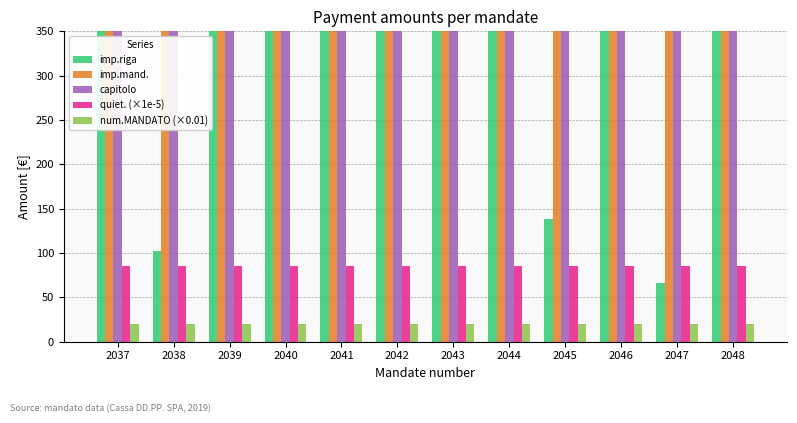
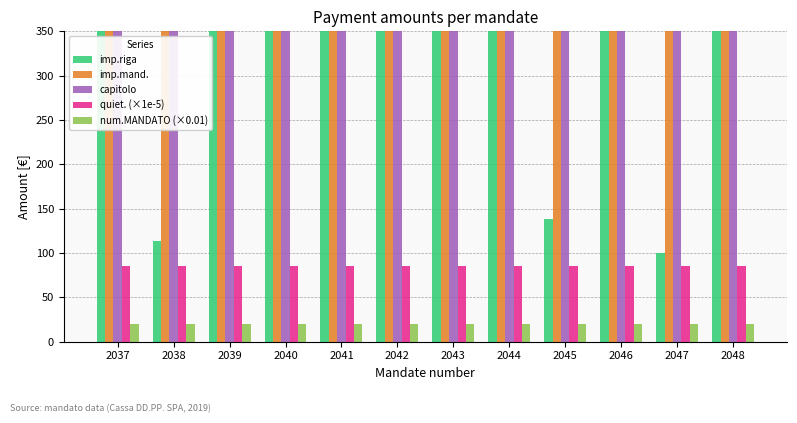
  {
    "imp.riga": {
-     "2038": 100,
+     "2038": 110,
      "2045": 140,
-     "2047": 70
+     "2047": 100
    },
    "quiet. (×1e-5)": {
      "2037": 90,
      "2038": 90,
      "2039": 90,
      "2040": 90,
      "2041": 90,
      "2042": 90,
      "2043": 90,
      "2044": 90,
      "2045": 90,
      "2046": 90,
      "2047": 90,
      "2048": 90
    },
    "num.MANDATO (×0.01)": {
      "2037": 20,
      "2038": 20,
      "2039": 20,
      "2040": 20,
      "2041": 20,
      "2042": 20,
      "2043": 20,
      "2044": 20,
      "2045": 20,
      "2046": 20,
      "2047": 20,
      "2048": 20
    }
  }
